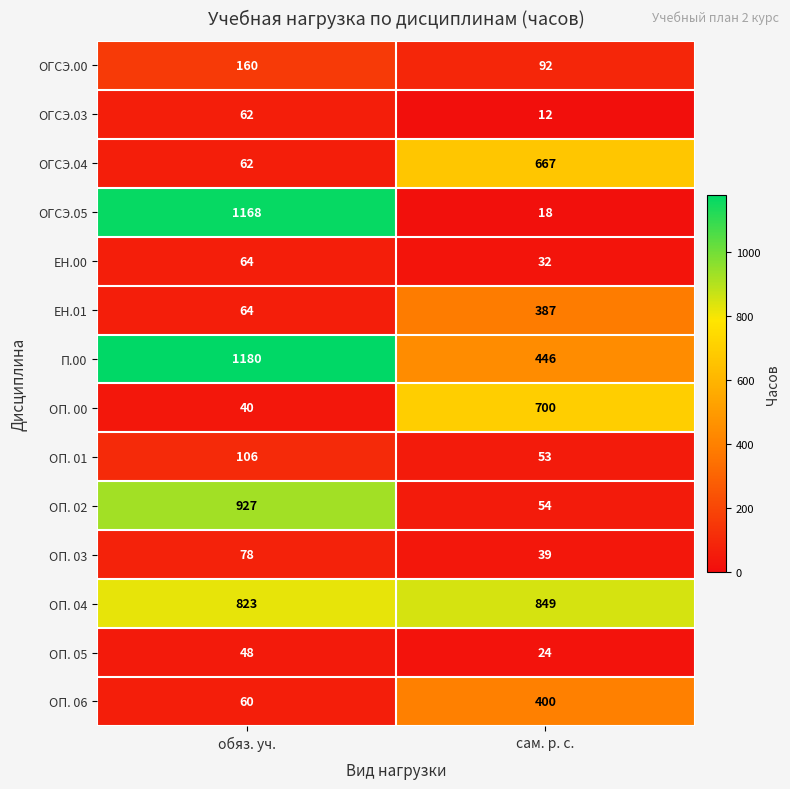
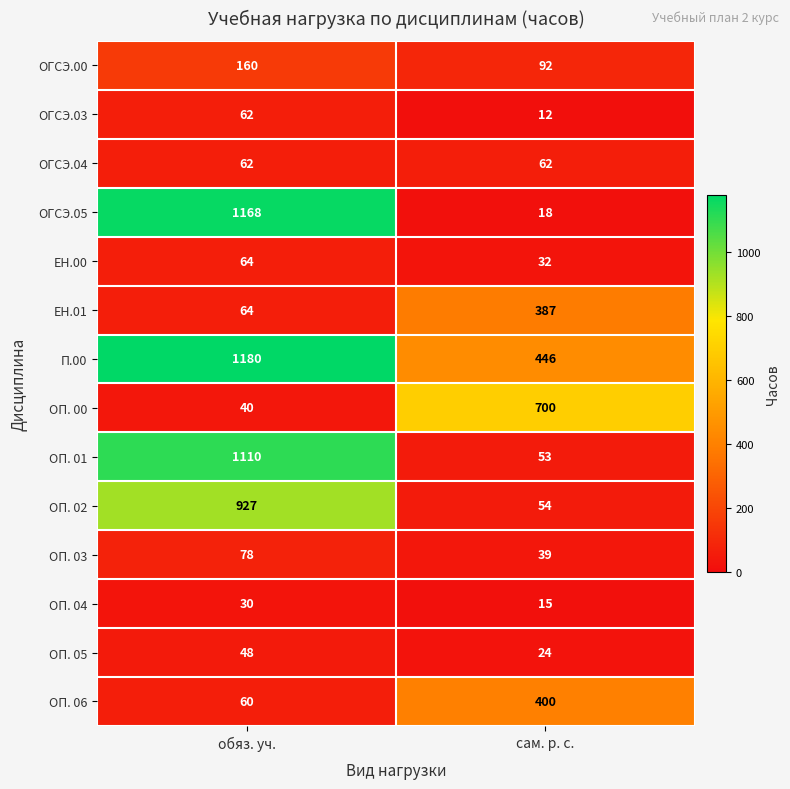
  {
    "ОГСЭ.00": {
      "обяз. уч.": 160,
      "сам. р. с.": 92
    },
    "ОГСЭ.03": {
      "обяз. уч.": 62,
      "сам. р. с.": 12
    },
    "ОГСЭ.04": {
      "обяз. уч.": 62,
-     "сам. р. с.": 667
+     "сам. р. с.": 62
    },
    "ОГСЭ.05": {
      "обяз. уч.": 1168,
      "сам. р. с.": 18
    },
    "ЕН.00": {
      "обяз. уч.": 64,
      "сам. р. с.": 32
    },
    "ЕН.01": {
      "обяз. уч.": 64,
      "сам. р. с.": 387
    },
    "П.00": {
      "обяз. уч.": 1180,
      "сам. р. с.": 446
    },
    "ОП. 00": {
      "обяз. уч.": 40,
      "сам. р. с.": 700
    },
    "ОП. 01": {
-     "обяз. уч.": 106,
+     "обяз. уч.": 1110,
      "сам. р. с.": 53
    },
    "ОП. 02": {
      "обяз. уч.": 927,
      "сам. р. с.": 54
    },
    "ОП. 03": {
      "обяз. уч.": 78,
      "сам. р. с.": 39
    },
    "ОП. 04": {
-     "обяз. уч.": 823,
-     "сам. р. с.": 849
+     "обяз. уч.": 30,
+     "сам. р. с.": 15
    },
    "ОП. 05": {
      "обяз. уч.": 48,
      "сам. р. с.": 24
    },
    "ОП. 06": {
      "обяз. уч.": 60,
      "сам. р. с.": 400
    }
  }
